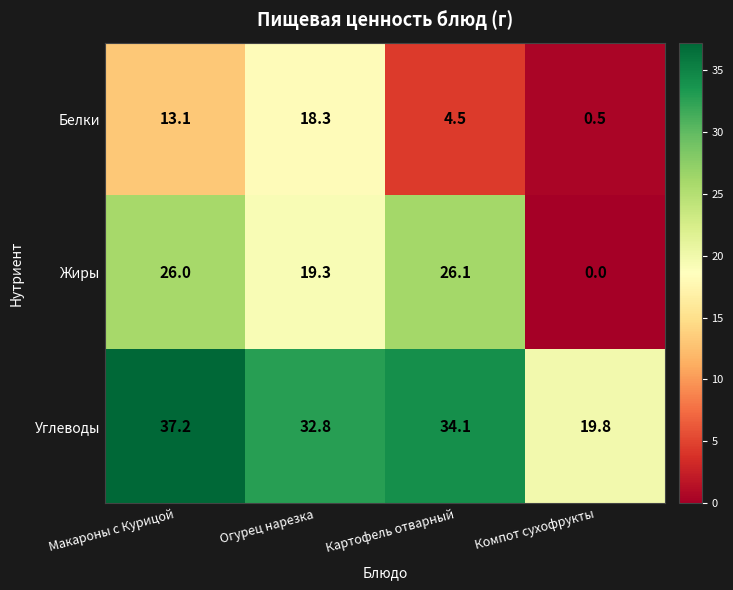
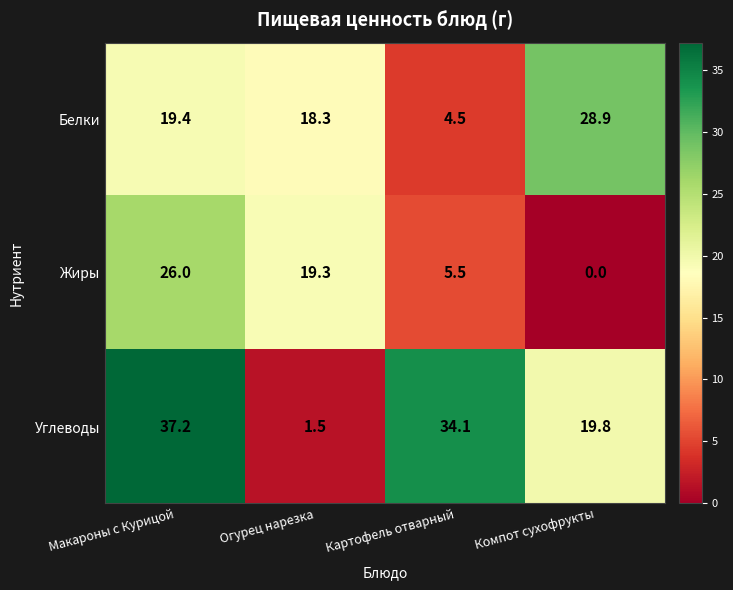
  {
    "Белки": {
-     "Макароны с Курицой": 13.1,
+     "Макароны с Курицой": 19.4,
      "Огурец нарезка": 18.3,
      "Картофель отварный": 4.5,
-     "Компот суxофрукты": 0.5
+     "Компот суxофрукты": 28.9
    },
    "Жиры": {
      "Макароны с Курицой": 26.0,
      "Огурец нарезка": 19.3,
-     "Картофель отварный": 26.1,
+     "Картофель отварный": 5.5,
      "Компот суxофрукты": 0.0
    },
    "Углеводы": {
      "Макароны с Курицой": 37.2,
-     "Огурец нарезка": 32.8,
+     "Огурец нарезка": 1.5,
      "Картофель отварный": 34.1,
      "Компот суxофрукты": 19.8
    }
  }
